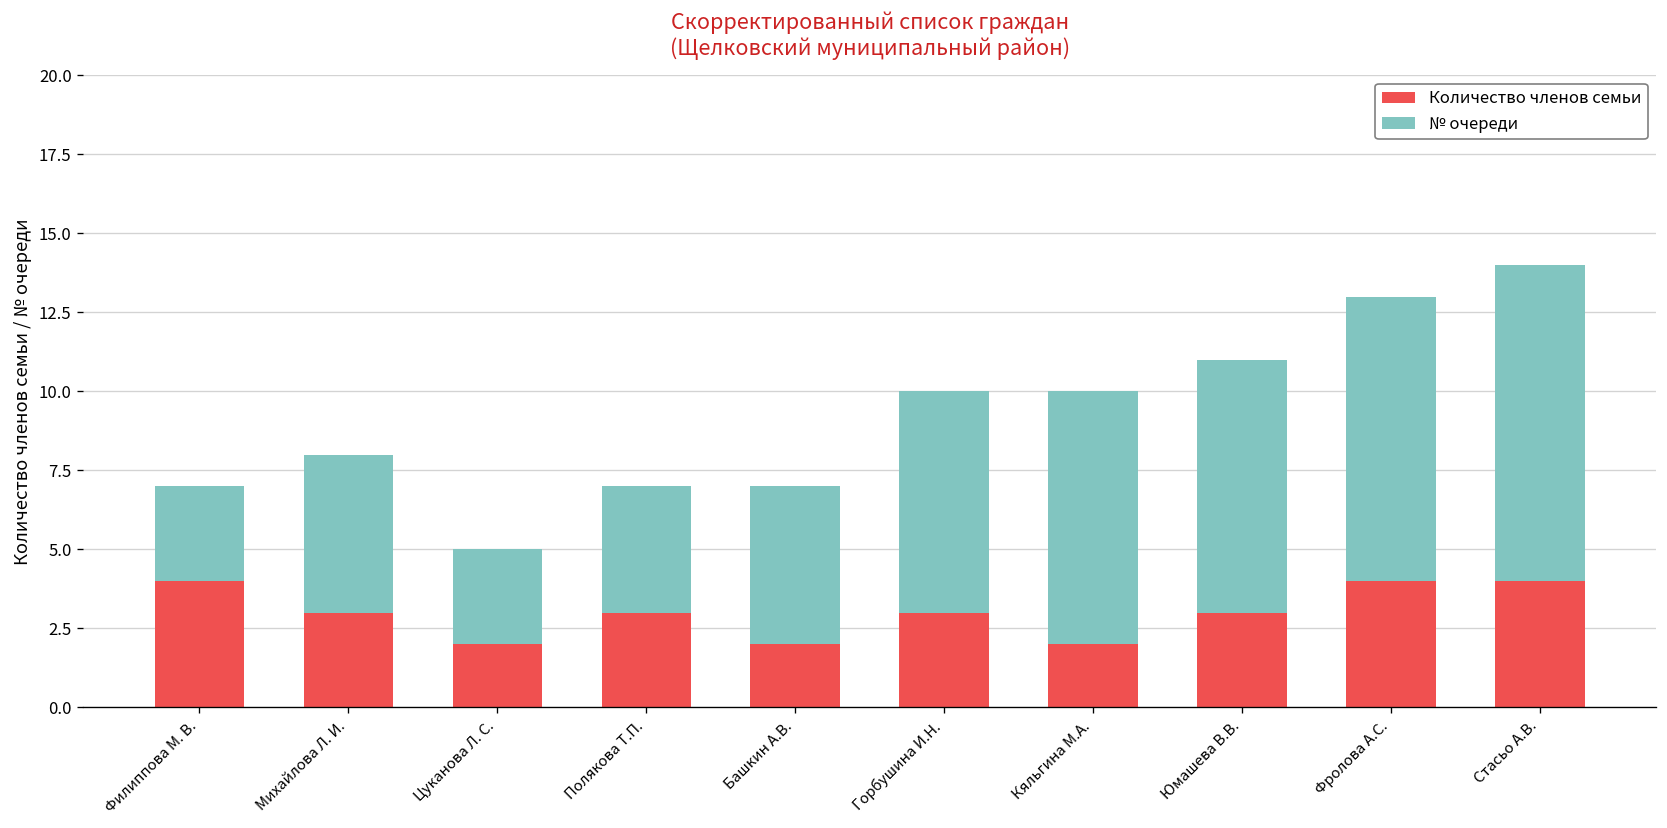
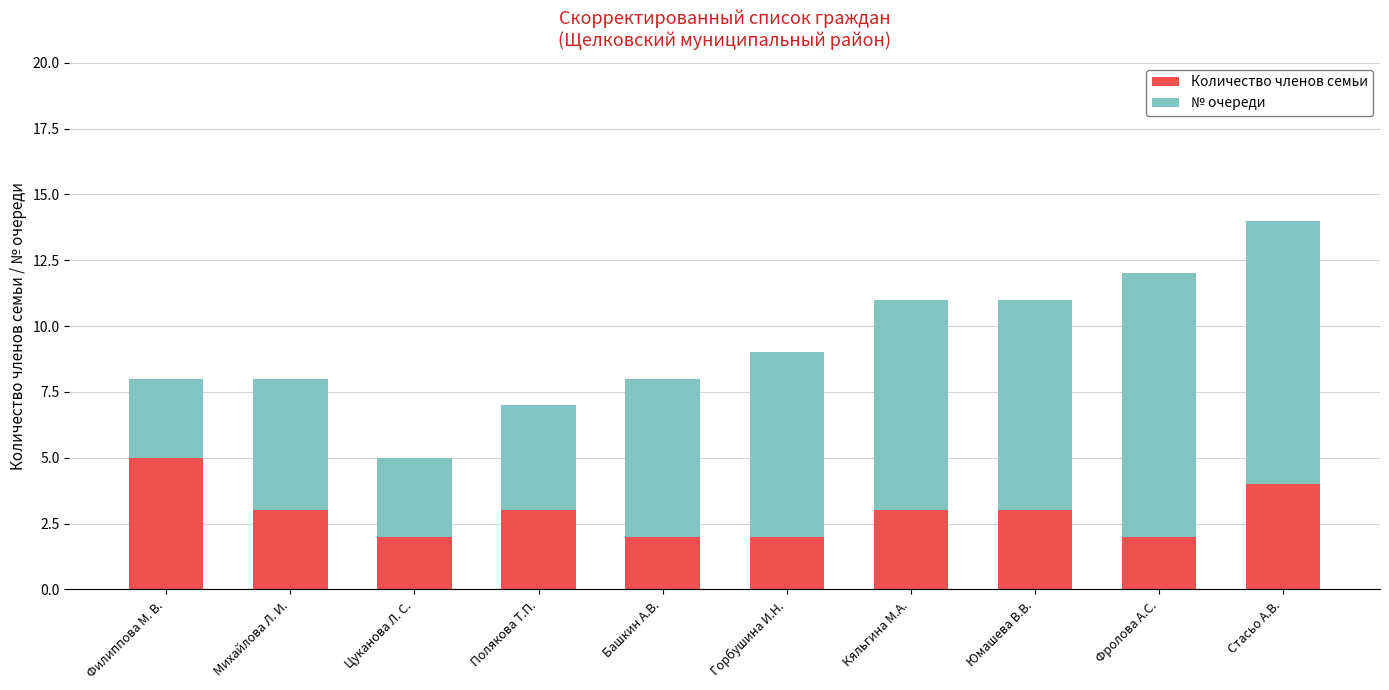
  {
    "Количество членов семьи": {
-     "Филиппова М. В.": 4,
+     "Филиппова М. В.": 5,
      "Михайлова Л. И.": 3,
      "Цуканова Л. С.": 2,
      "Полякова Т.П.": 3,
      "Башкин А.В.": 2,
-     "Горбушина И.Н.": 3,
-     "Кяльгина М.А.": 2,
+     "Горбушина И.Н.": 2,
+     "Кяльгина М.А.": 3,
      "Юмашева В.В.": 3,
-     "Фролова А.С.": 4,
+     "Фролова А.С.": 2,
      "Стасьо А.В.": 4
    },
    "№ очереди": {
      "Филиппова М. В.": 3,
      "Михайлова Л. И.": 5,
      "Цуканова Л. С.": 3,
      "Полякова Т.П.": 4,
-     "Башкин А.В.": 5,
+     "Башкин А.В.": 6,
      "Горбушина И.Н.": 7,
      "Кяльгина М.А.": 8,
      "Юмашева В.В.": 8,
-     "Фролова А.С.": 9,
+     "Фролова А.С.": 10,
      "Стасьо А.В.": 10
    }
  }
